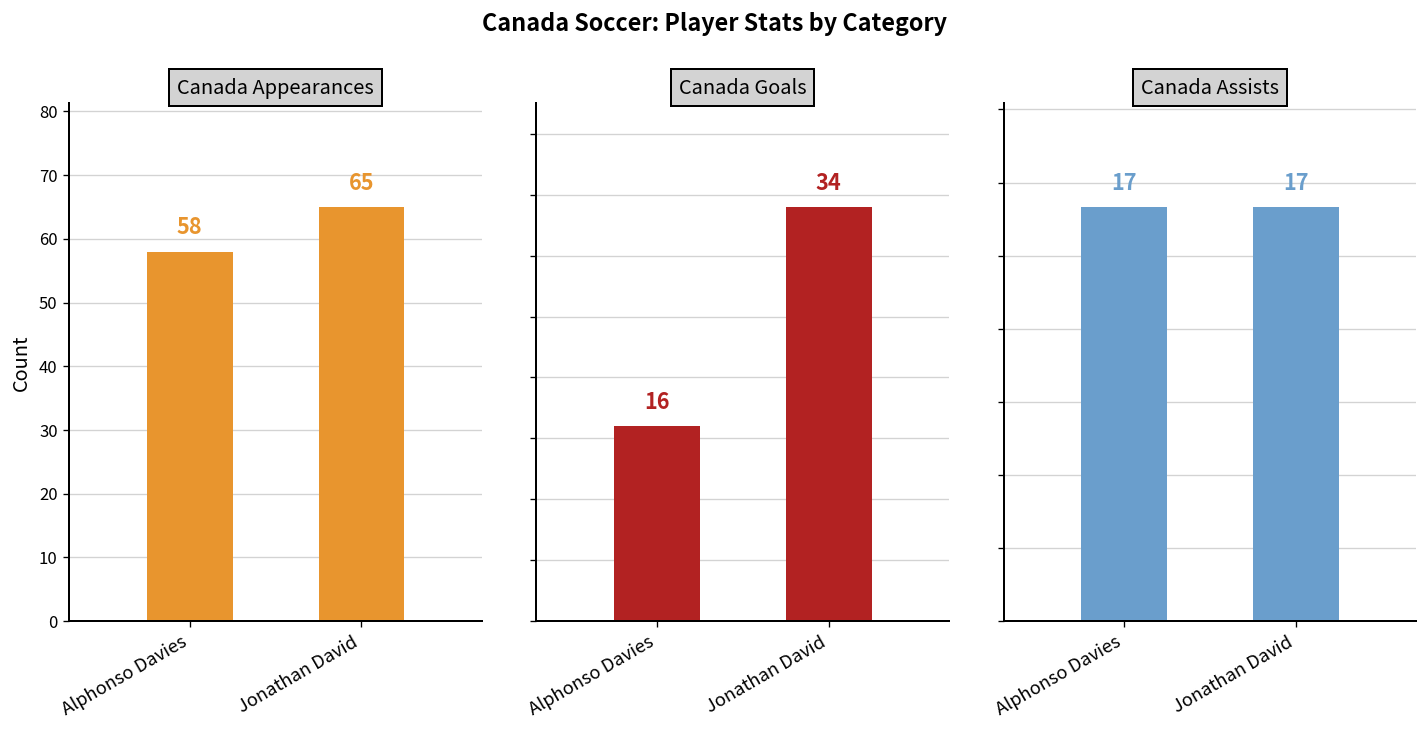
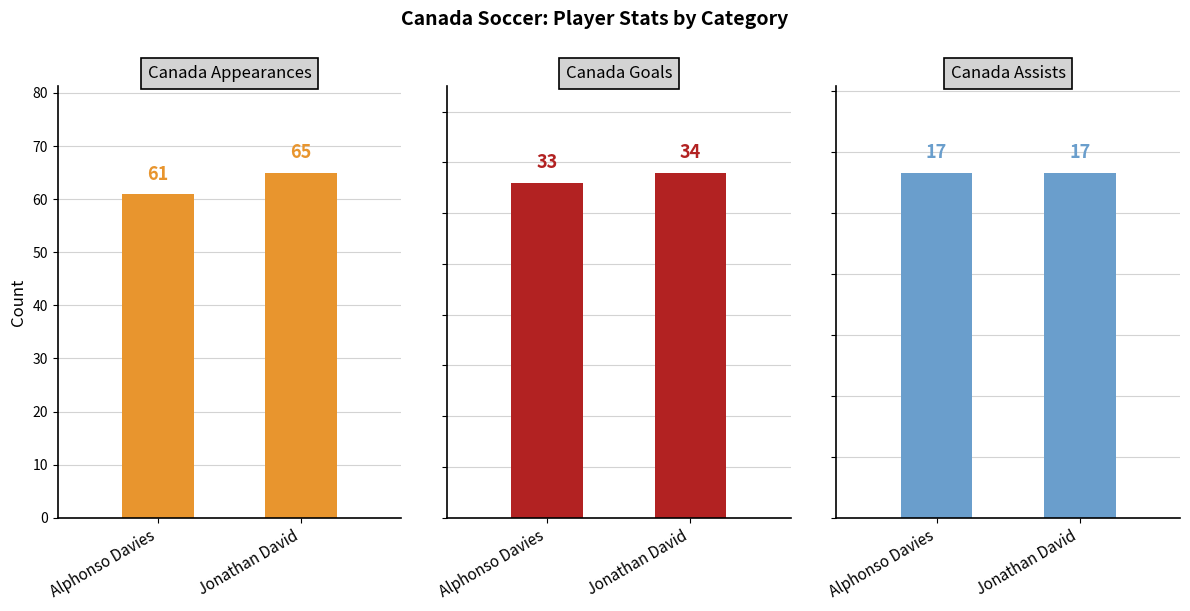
  {
    "Canada Appearances": {
-     "Alphonso Davies": 58,
+     "Alphonso Davies": 61,
      "Jonathan David": 65
    },
    "Canada Goals": {
-     "Alphonso Davies": 16,
+     "Alphonso Davies": 33,
      "Jonathan David": 34
    },
    "Canada Assists": {
      "Alphonso Davies": 17,
      "Jonathan David": 17
    }
  }
